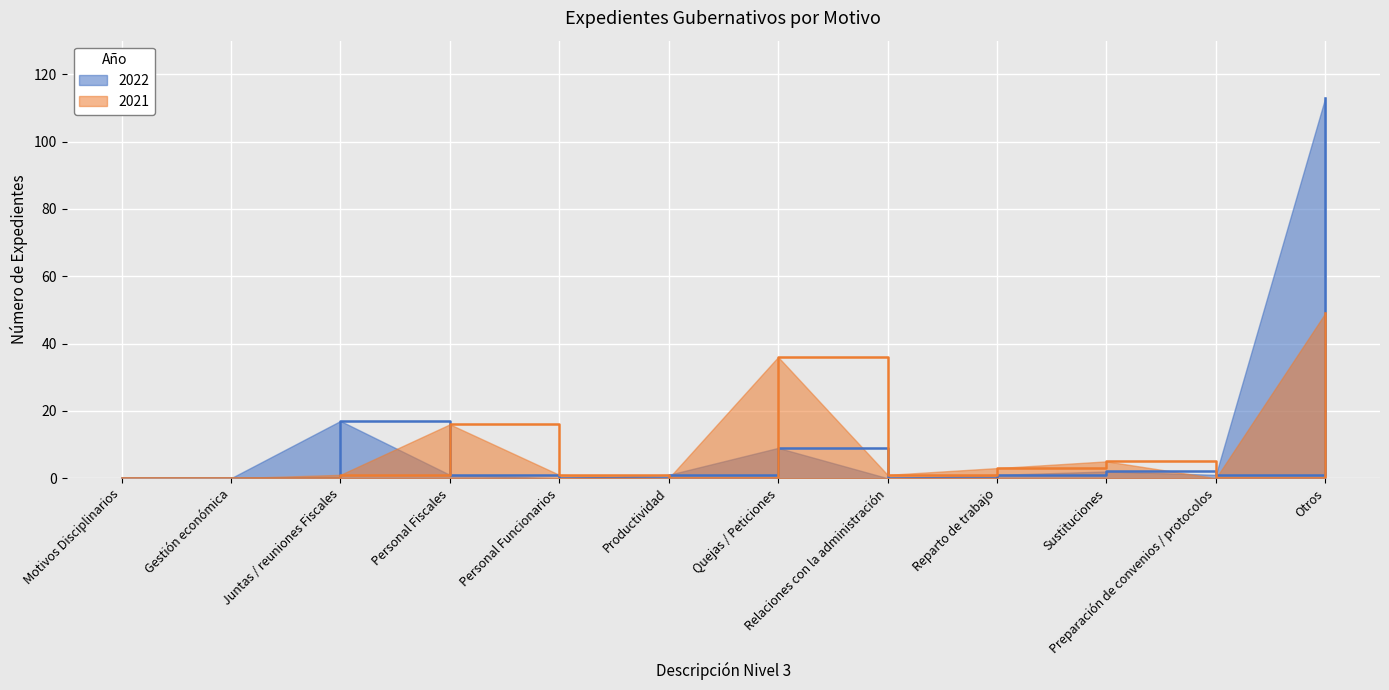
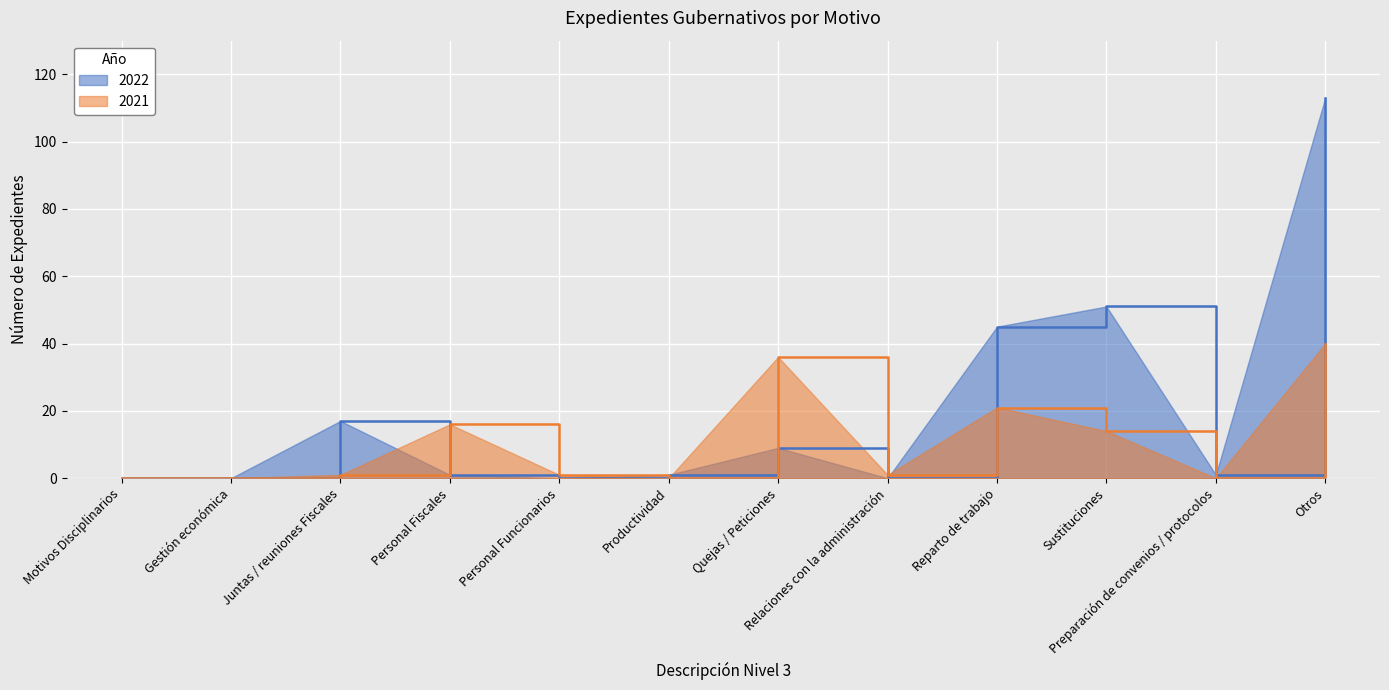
  {
    "2022": {
      "Juntas / reuniones Fiscales": 17,
      "Personal Fiscales": 1,
      "Personal Funcionarios": 0,
      "Productividad": 1,
      "Quejas / Peticiones": 9,
      "Relaciones con la administración": 0,
-     "Reparto de trabajo": 1,
-     "Sustituciones": 2,
+     "Reparto de trabajo": 45,
+     "Sustituciones": 51,
      "Preparación de convenios / protocolos": 1,
      "Otros": 113
    },
    "2021": {
      "Juntas / reuniones Fiscales": 1,
      "Personal Fiscales": 16,
      "Personal Funcionarios": 1,
      "Productividad": 0,
      "Quejas / Peticiones": 36,
      "Relaciones con la administración": 1,
-     "Reparto de trabajo": 3,
-     "Sustituciones": 5,
+     "Reparto de trabajo": 21,
+     "Sustituciones": 14,
      "Preparación de convenios / protocolos": 0,
-     "Otros": 49
+     "Otros": 40
    }
  }
